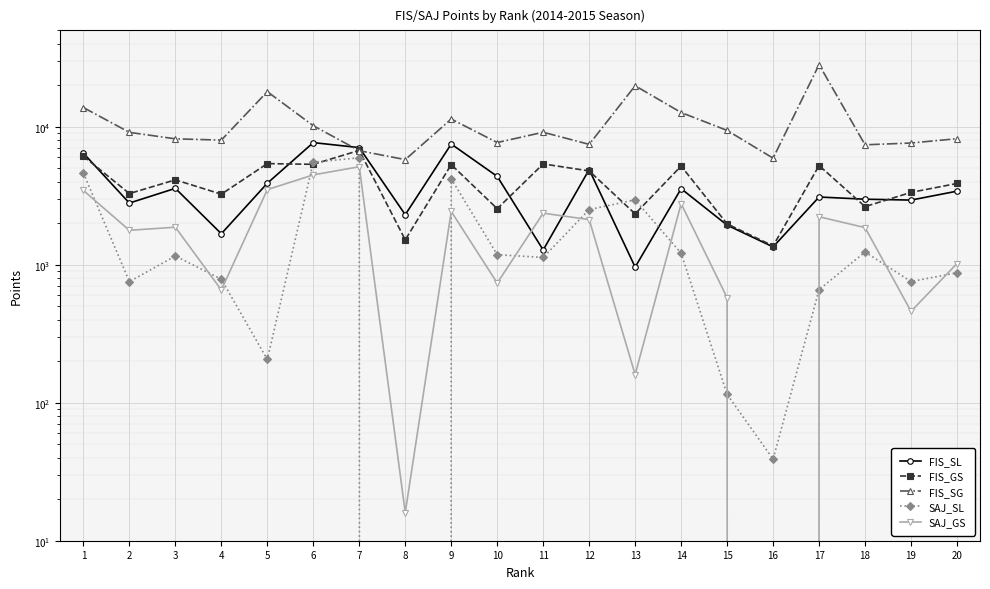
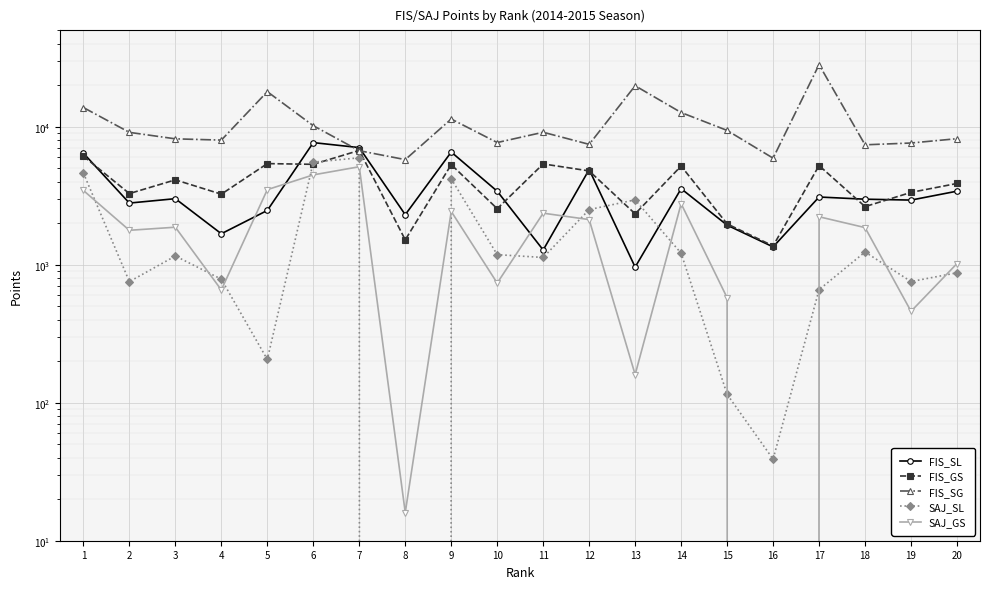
  {
    "FIS_SL": {
      "1": 6000,
      "2": 2800,
-     "3": 3600,
+     "3": 3000,
      "4": 1700,
-     "5": 3900,
+     "5": 2500,
      "6": 8000,
      "7": 7000,
      "8": 2300,
-     "9": 8000,
-     "10": 4400,
+     "9": 7000,
+     "10": 3400,
      "11": 1300,
      "13": 1000,
      "14": 3600,
      "17": 3100,
      "18": 3000,
      "19": 2900,
      "20": 3400
    }
  }
